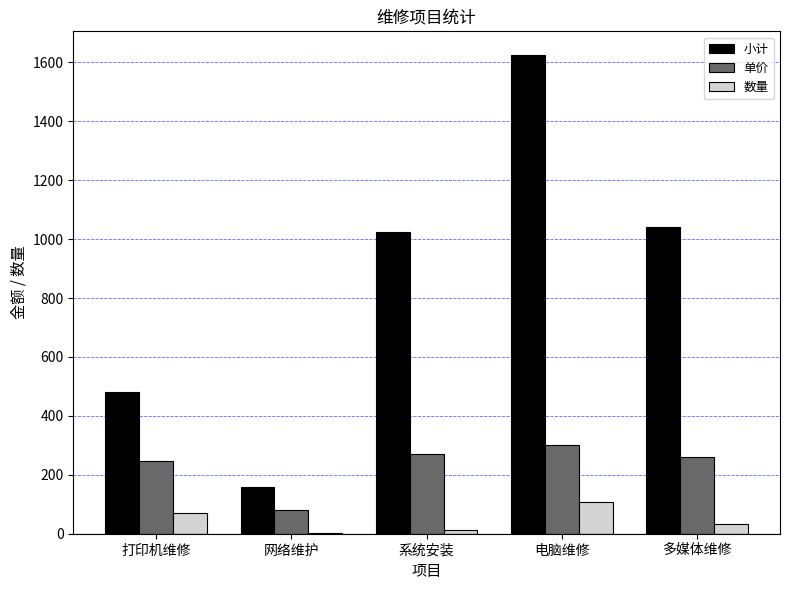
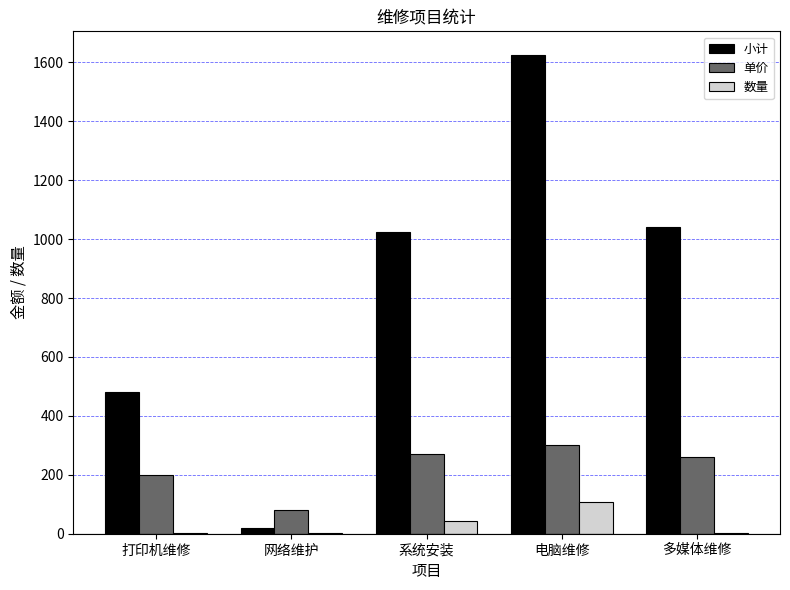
  {
    "小计": {
      "打印机维修": 480,
-     "网络维护": 160,
+     "网络维护": 20,
      "系统安装": 1020,
      "电脑维修": 1620,
      "多媒体维修": 1040
    },
    "单价": {
-     "打印机维修": 250,
+     "打印机维修": 200,
      "网络维护": 80,
      "系统安装": 270,
      "电脑维修": 300,
      "多媒体维修": 260
    },
    "数量": {
-     "打印机维修": 70,
-     "系统安装": 10,
+     "打印机维修": 0,
+     "系统安装": 40,
      "电脑维修": 110,
-     "多媒体维修": 30
+     "多媒体维修": 0
    }
  }
